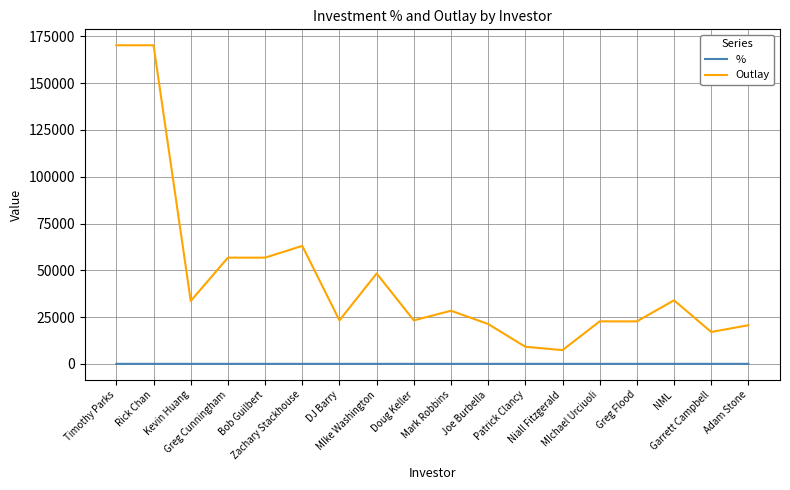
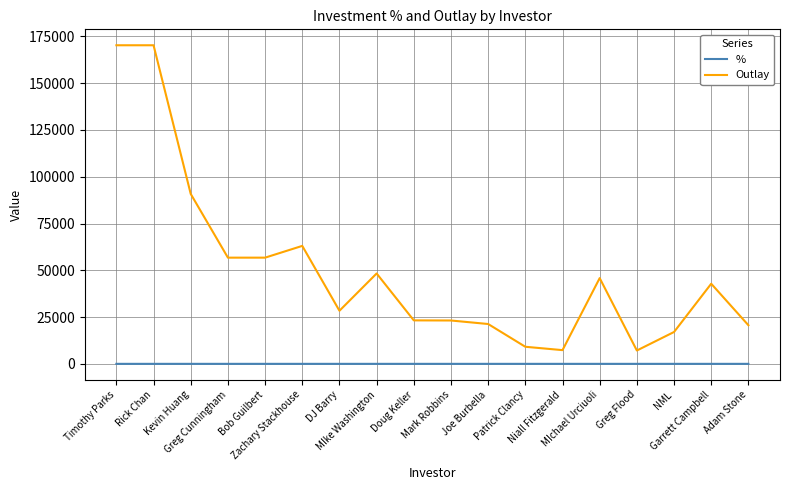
  {
    "%": {
      "Timothy Parks": 0,
      "Rick Chan": 0,
      "Kevin Huang": 0,
      "Greg Cunningham": 0,
      "Bob Guilbert": 0,
      "Zachary Stackhouse": 0,
      "DJ Barry": 0,
      "MIke Washington": 0,
      "Doug Keller": 0,
      "Mark Robbins": 0,
      "Joe Burbella": 0,
      "Patrick Clancy": 0,
      "Niall Fitzgerald": 0,
      "MIchael Urciuoli": 0,
      "Greg Flood": 0,
      "NML": 0,
      "Garrett Campbell": 0,
      "Adam Stone": 0
    },
    "Outlay": {
      "Timothy Parks": 170000,
      "Rick Chan": 170000,
-     "Kevin Huang": 34000,
+     "Kevin Huang": 91000,
      "Greg Cunningham": 57000,
      "Bob Guilbert": 57000,
      "Zachary Stackhouse": 63000,
-     "DJ Barry": 23000,
+     "DJ Barry": 28000,
      "MIke Washington": 48000,
      "Doug Keller": 23000,
-     "Mark Robbins": 28000,
+     "Mark Robbins": 23000,
      "Joe Burbella": 21000,
      "Patrick Clancy": 9000,
      "Niall Fitzgerald": 7000,
-     "MIchael Urciuoli": 23000,
-     "Greg Flood": 23000,
-     "NML": 34000,
-     "Garrett Campbell": 17000,
+     "MIchael Urciuoli": 46000,
+     "Greg Flood": 7000,
+     "NML": 17000,
+     "Garrett Campbell": 43000,
      "Adam Stone": 21000
    }
  }
